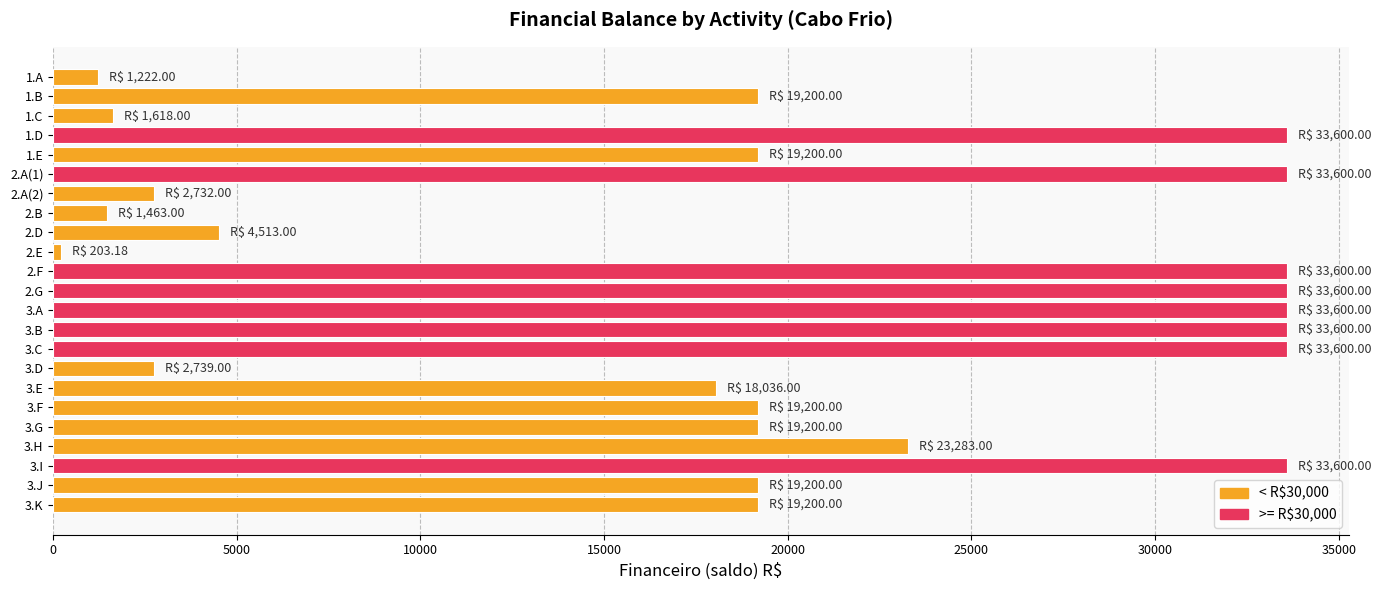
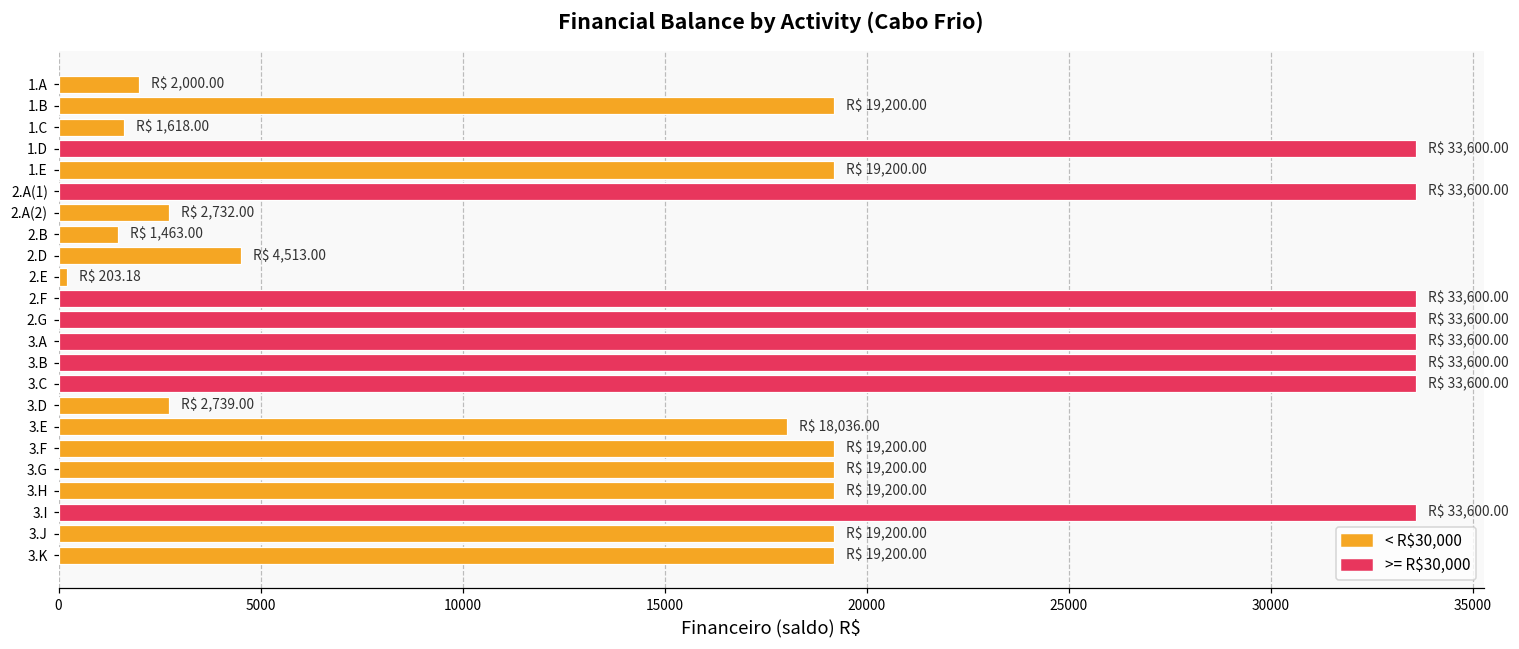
  {
-   "1.A": "1,222.00",
+   "1.A": "2,000.00",
    "1.B": "19,200.00",
    "1.C": "1,618.00",
    "1.D": "33,600.00",
    "1.E": "19,200.00",
    "2.A(1)": "33,600.00",
    "2.A(2)": "2,732.00",
    "2.B": "1,463.00",
    "2.D": "4,513.00",
    "2.E": "203.18",
    "2.F": "33,600.00",
    "2.G": "33,600.00",
    "3.A": "33,600.00",
    "3.B": "33,600.00",
    "3.C": "33,600.00",
    "3.D": "2,739.00",
    "3.E": "18,036.00",
    "3.F": "19,200.00",
    "3.G": "19,200.00",
-   "3.H": "23,283.00",
+   "3.H": "19,200.00",
    "3.I": "33,600.00",
    "3.J": "19,200.00",
    "3.K": "19,200.00"
  }
